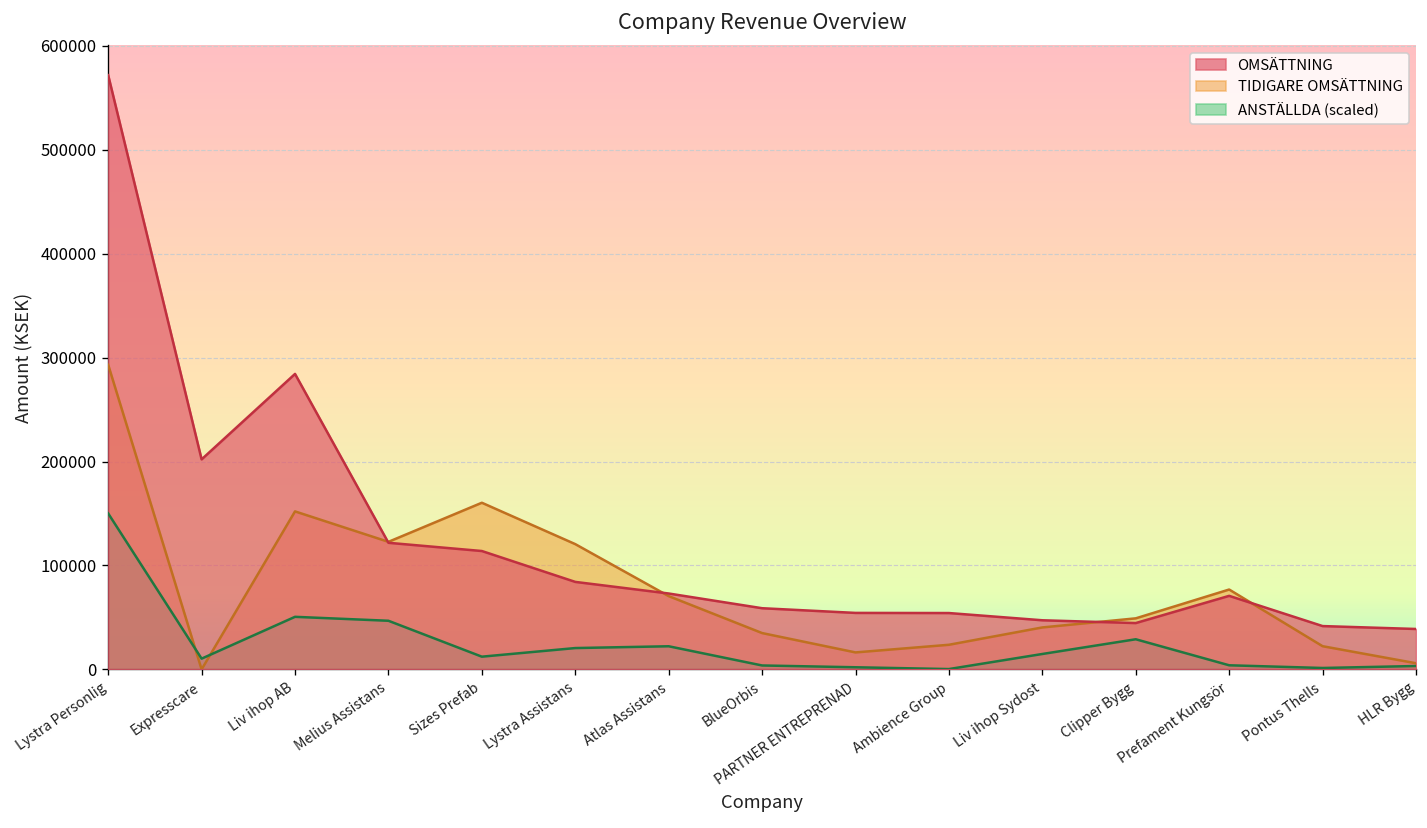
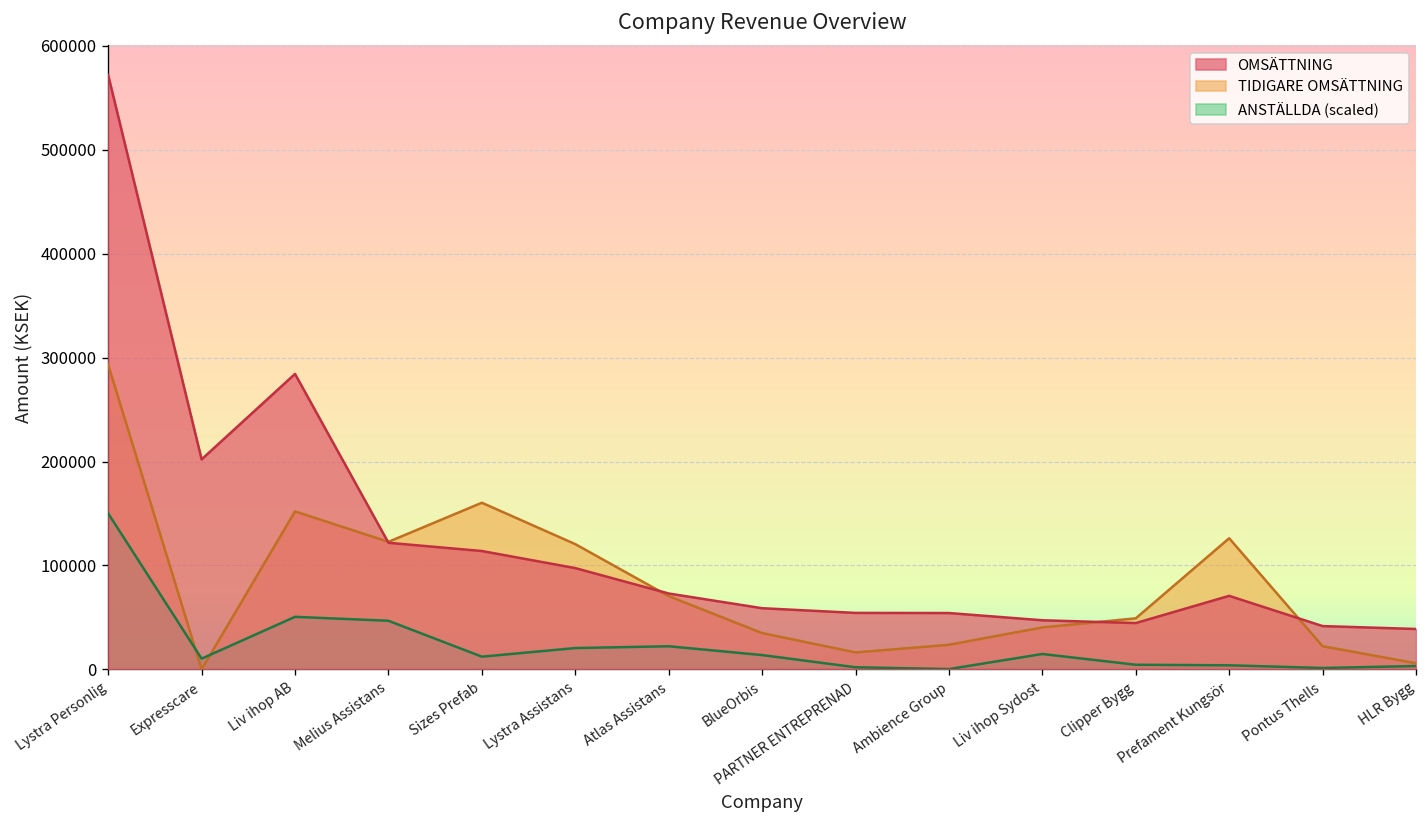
  {
    "OMSÄTTNING": {
      "Lystra Personlig": 570000,
      "Expresscare": 200000,
      "Liv ihop AB": 280000,
      "Sizes Prefab": 110000,
-     "Lystra Assistans": 80000,
+     "Lystra Assistans": 100000,
      "BlueOrbis": 60000,
      "PARTNER ENTREPRENAD": 50000,
      "Ambience Group": 50000,
      "Liv ihop Sydost": 50000,
      "Clipper Bygg": 40000,
      "Prefament Kungsör": 70000,
      "Pontus Thells": 40000,
      "HLR Bygg": 40000
    },
    "TIDIGARE OMSÄTTNING": {
      "Lystra Personlig": 290000,
      "Expresscare": 0,
      "Liv ihop AB": 150000,
      "Sizes Prefab": 160000,
      "Lystra Assistans": 120000,
      "BlueOrbis": 30000,
      "PARTNER ENTREPRENAD": 20000,
      "Ambience Group": 20000,
      "Liv ihop Sydost": 40000,
      "Clipper Bygg": 50000,
-     "Prefament Kungsör": 80000,
+     "Prefament Kungsör": 130000,
      "Pontus Thells": 20000
    },
    "ANSTÄLLDA (scaled)": {
      "Lystra Personlig": 150000,
      "Expresscare": 10000,
      "Liv ihop AB": 50000,
      "Melius Assistans": 50000,
      "Sizes Prefab": 10000,
      "Lystra Assistans": 20000,
      "Atlas Assistans": 20000,
-     "BlueOrbis": 0,
+     "BlueOrbis": 10000,
      "PARTNER ENTREPRENAD": 0,
      "Ambience Group": 0,
      "Liv ihop Sydost": 10000,
-     "Clipper Bygg": 30000,
+     "Clipper Bygg": 0,
      "Prefament Kungsör": 0,
      "Pontus Thells": 0
    }
  }
